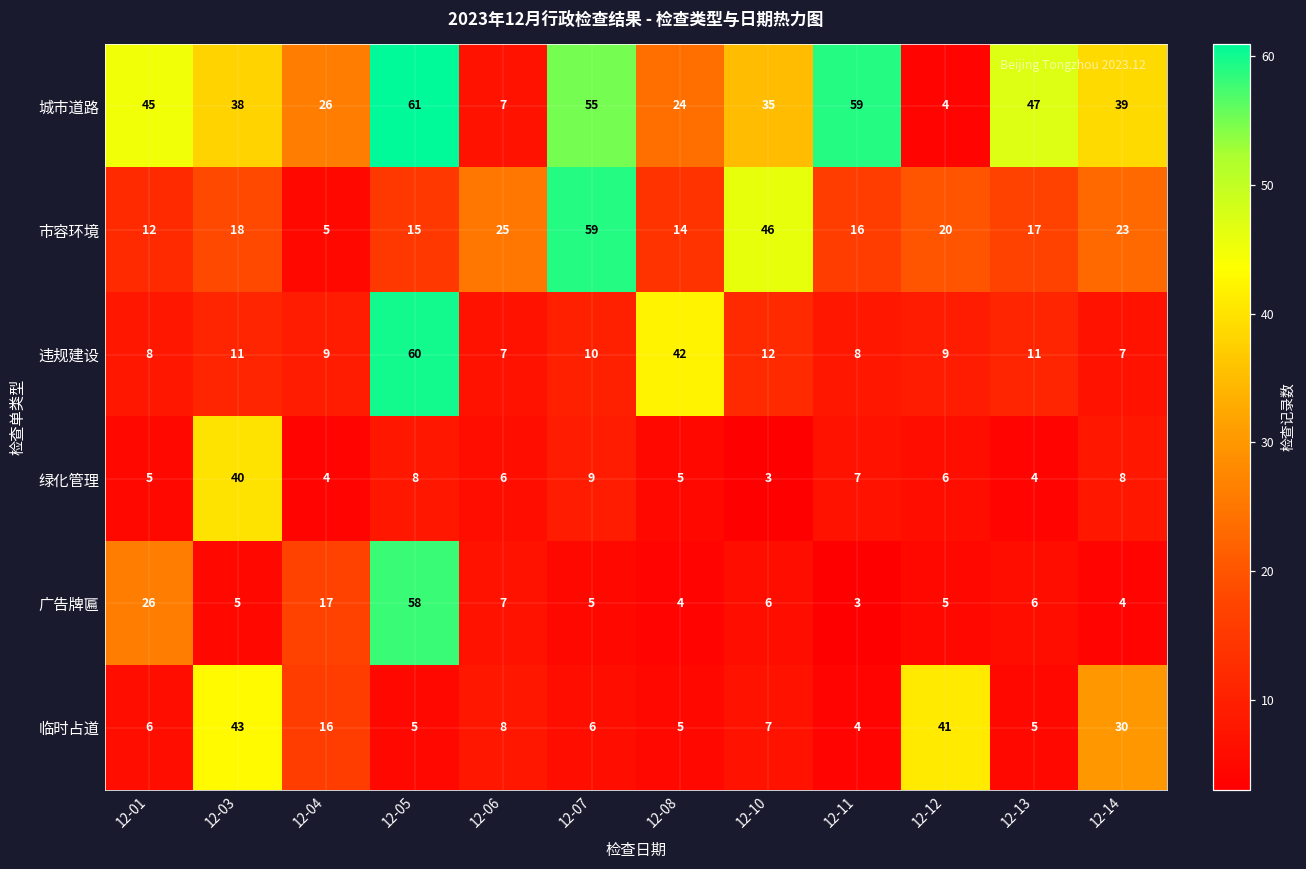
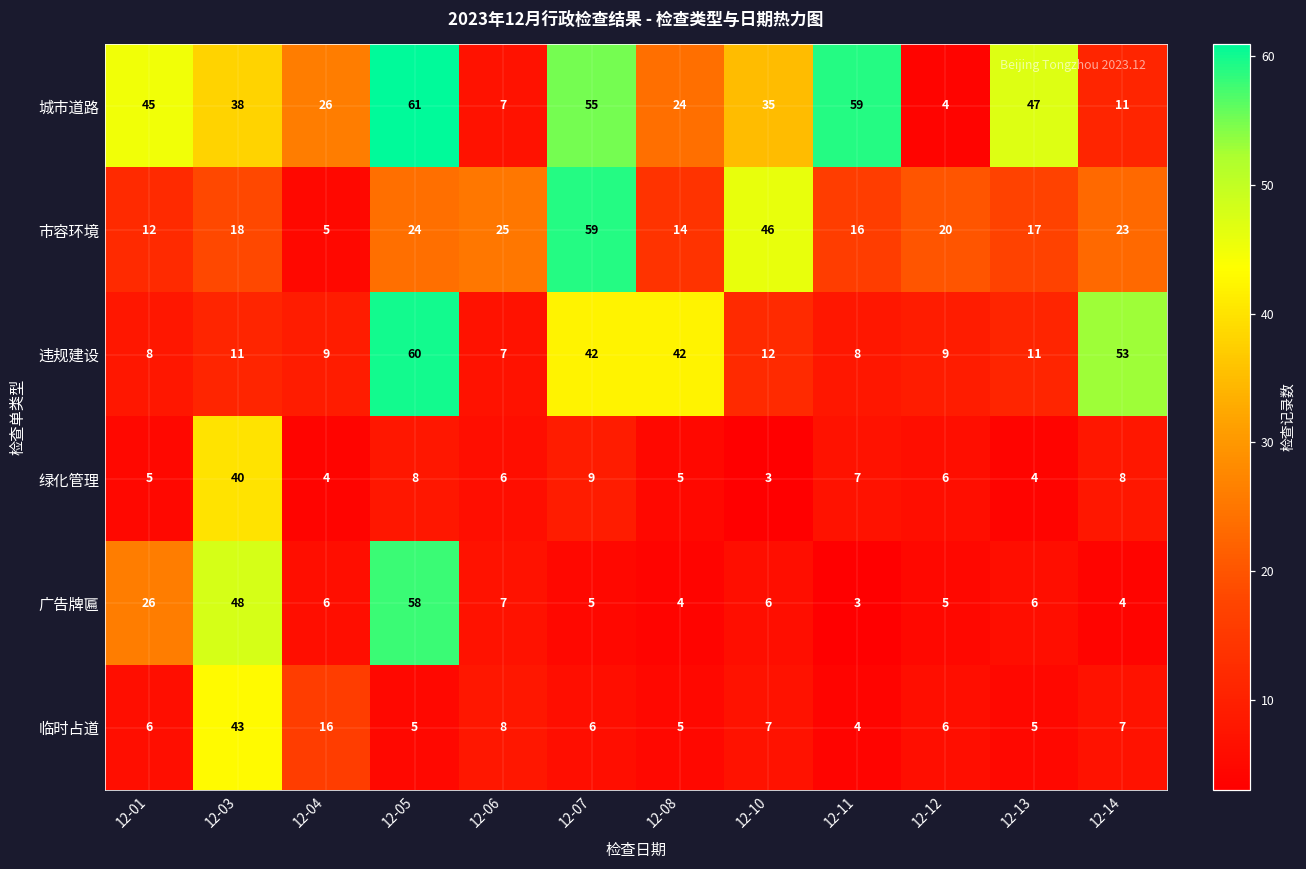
  {
    "城市道路": {
      "12-01": 45,
      "12-03": 38,
      "12-04": 26,
      "12-05": 61,
      "12-06": 7,
      "12-07": 55,
      "12-08": 24,
      "12-10": 35,
      "12-11": 59,
      "12-12": 4,
-     "12-14": 39
+     "12-14": 11
    },
    "市容环境": {
      "12-01": 12,
      "12-03": 18,
      "12-04": 5,
-     "12-05": 15,
+     "12-05": 24,
      "12-06": 25,
      "12-07": 59,
      "12-08": 14,
      "12-10": 46,
      "12-11": 16,
      "12-12": 20,
      "12-13": 17,
      "12-14": 23
    },
    "违规建设": {
      "12-01": 8,
      "12-03": 11,
      "12-04": 9,
      "12-05": 60,
      "12-06": 7,
-     "12-07": 10,
+     "12-07": 42,
      "12-08": 42,
      "12-10": 12,
      "12-11": 8,
      "12-12": 9,
      "12-13": 11,
-     "12-14": 7
+     "12-14": 53
    },
    "绿化管理": {
      "12-01": 5,
      "12-03": 40,
      "12-04": 4,
      "12-05": 8,
      "12-06": 6,
      "12-07": 9,
      "12-08": 5,
      "12-10": 3,
      "12-11": 7,
      "12-12": 6,
      "12-13": 4,
      "12-14": 8
    },
    "广告牌匾": {
      "12-01": 26,
-     "12-03": 5,
-     "12-04": 17,
+     "12-03": 48,
+     "12-04": 6,
      "12-05": 58,
      "12-06": 7,
      "12-07": 5,
      "12-08": 4,
      "12-10": 6,
      "12-11": 3,
      "12-12": 5,
      "12-13": 6,
      "12-14": 4
    },
    "临时占道": {
      "12-01": 6,
      "12-03": 43,
      "12-04": 16,
      "12-05": 5,
      "12-06": 8,
      "12-07": 6,
      "12-08": 5,
      "12-10": 7,
      "12-11": 4,
-     "12-12": 41,
+     "12-12": 6,
      "12-13": 5,
-     "12-14": 30
+     "12-14": 7
    }
  }
